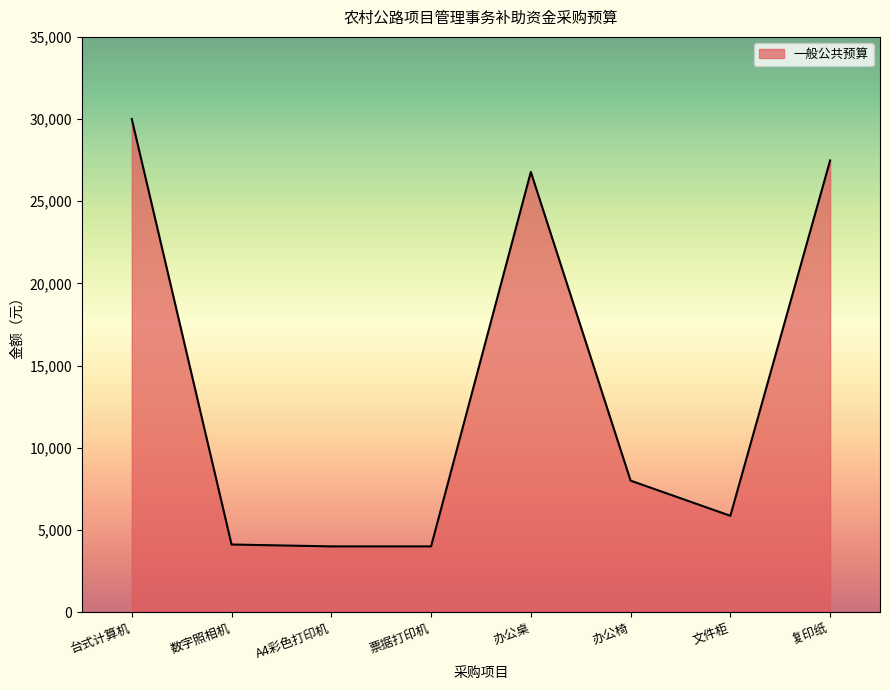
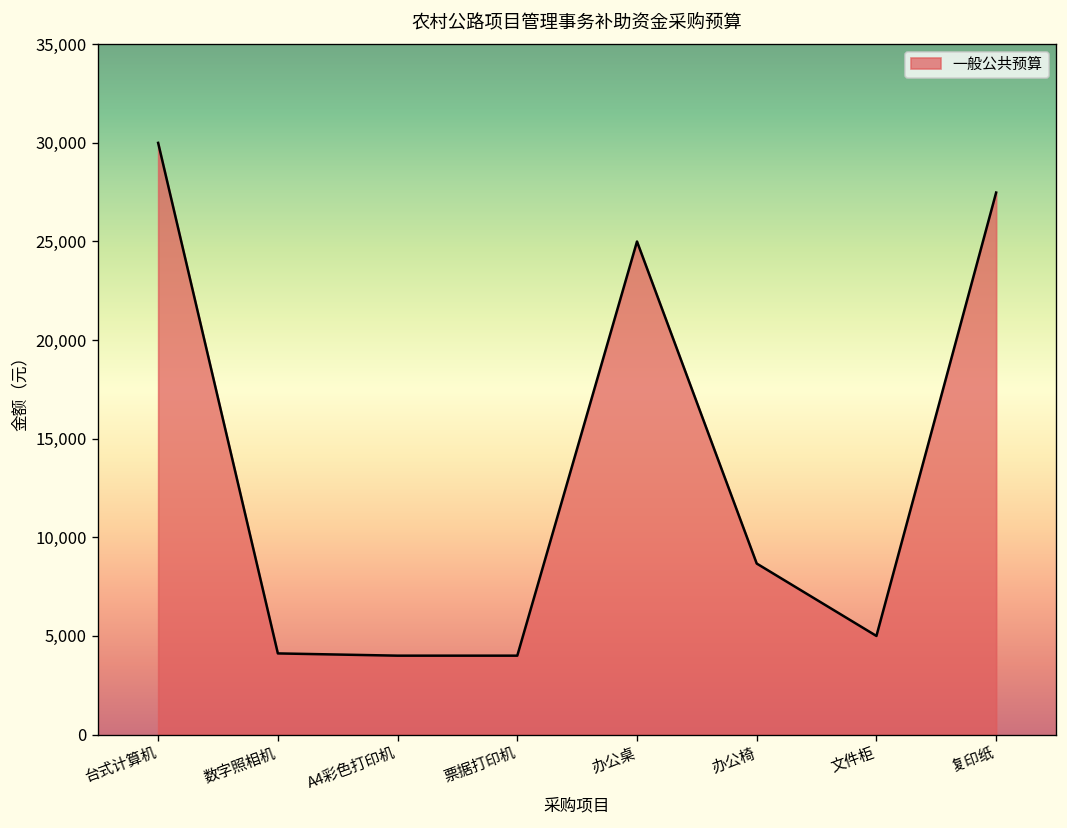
  {
    "台式计算机": "30,000",
    "数字照相机": "4,100",
    "A4彩色打印机": "4,000",
    "票据打印机": "4,000",
-   "办公桌": "26,800",
-   "办公椅": "8,000",
-   "文件柜": "5,900",
+   "办公桌": "25,000",
+   "办公椅": "8,700",
+   "文件柜": "5,000",
    "复印纸": "27,500"
  }
